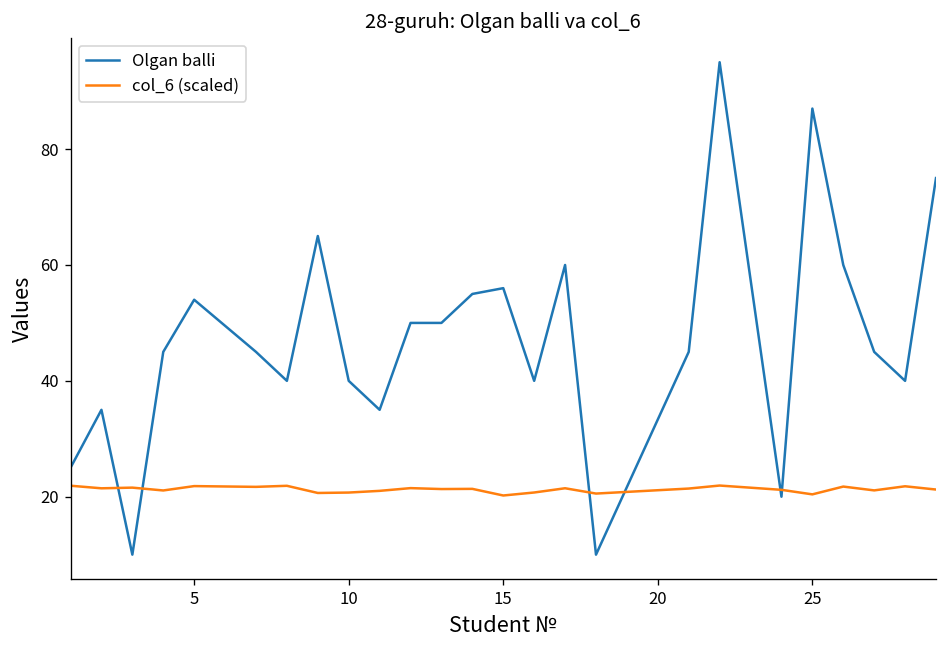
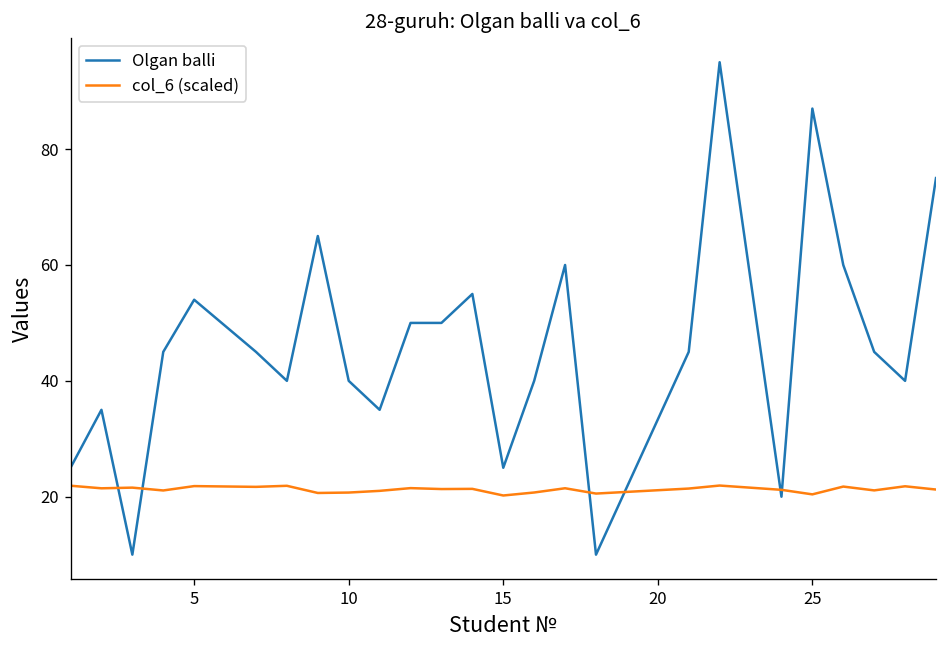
  {
    "Olgan balli": {
      "5": 54,
      "10": 40,
-     "15": 56,
+     "15": 25,
      "25": 87
    },
    "col_6 (scaled)": {
      "5": 22,
      "10": 21,
      "15": 20,
      "25": 20
    }
  }
